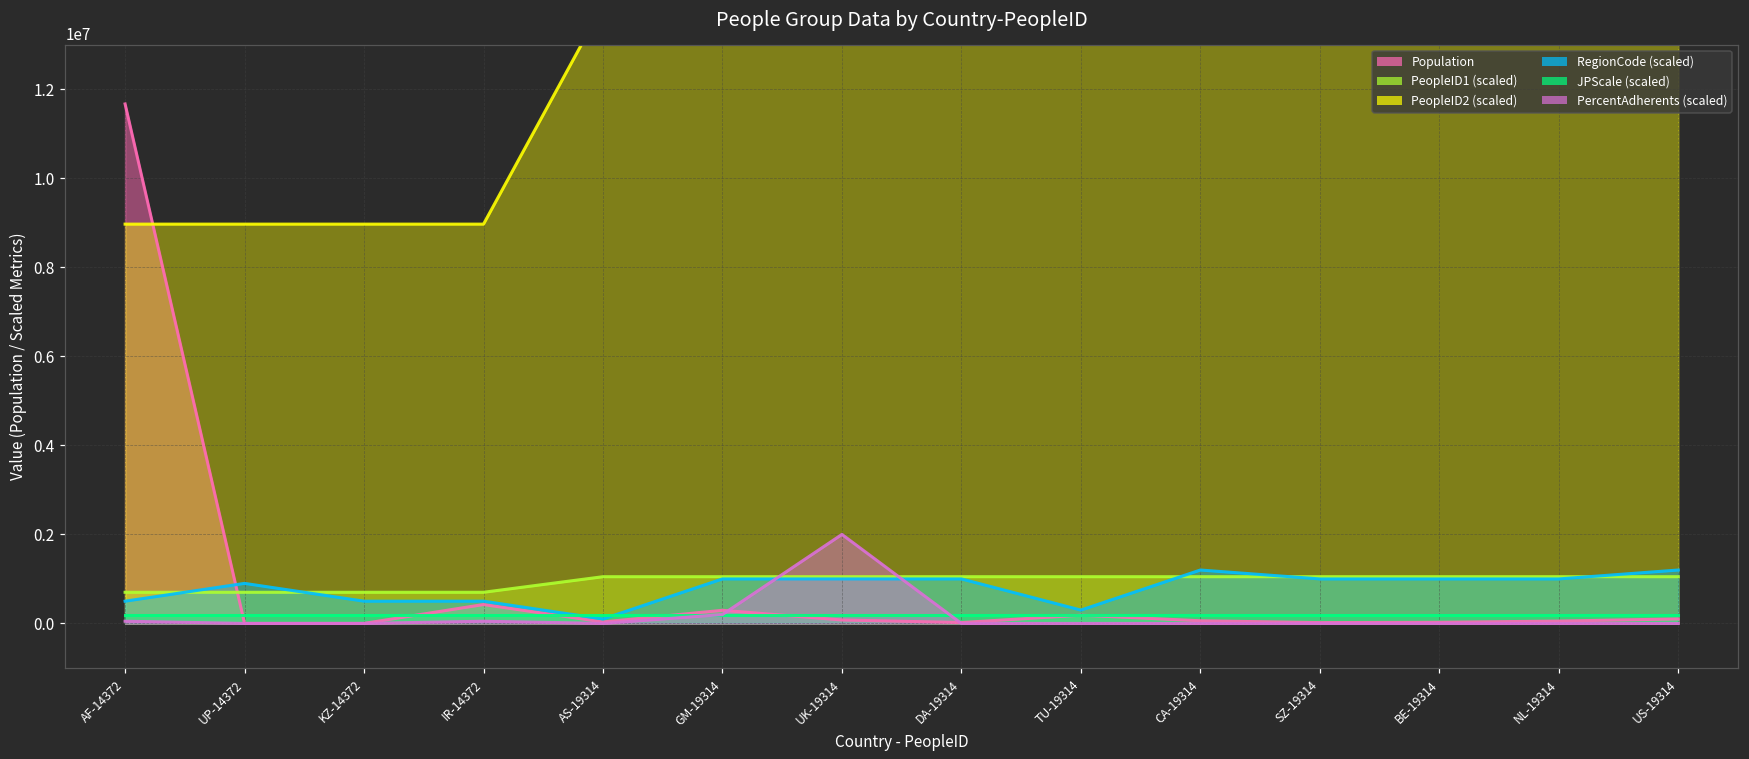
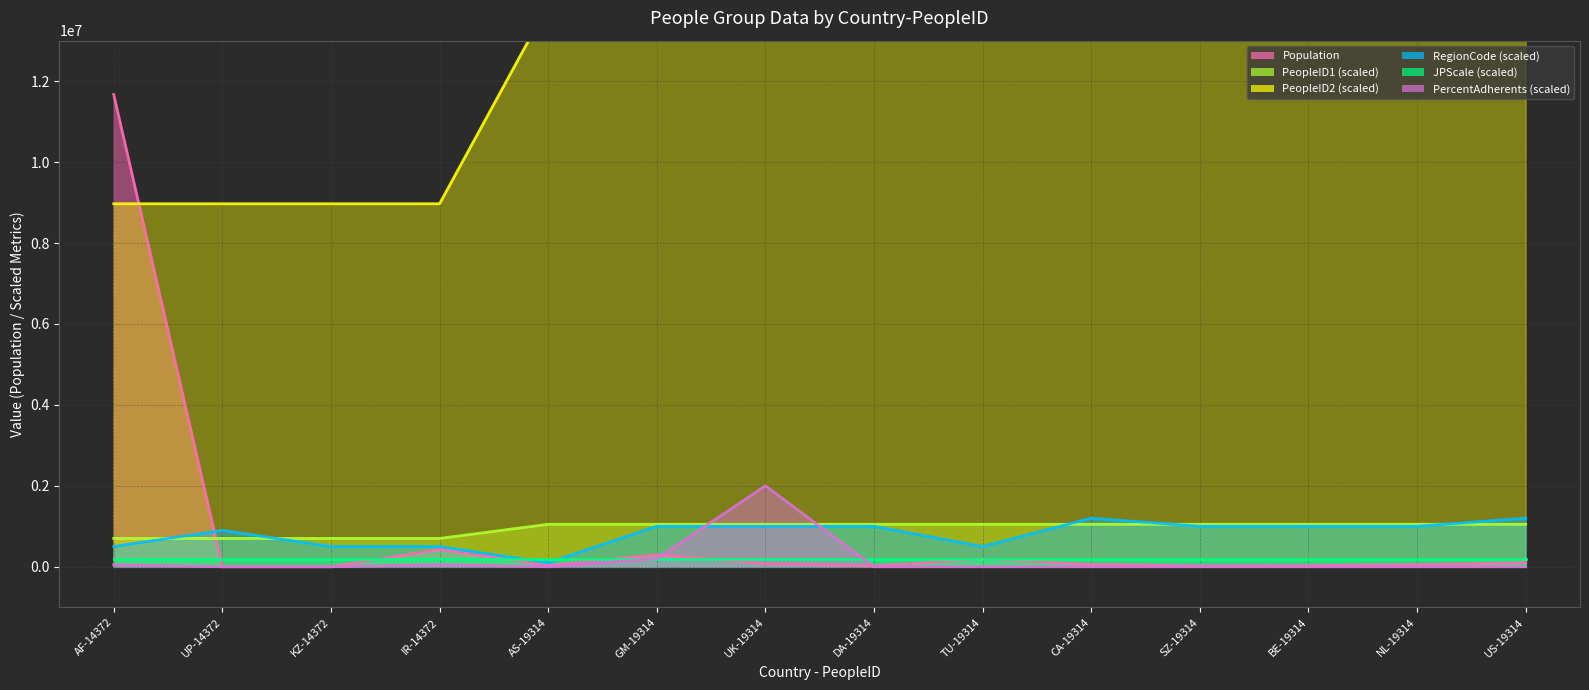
  {
    "RegionCode (scaled)": {
      "AF-14372": 500000,
      "UP-14372": 900000,
      "KZ-14372": 500000,
      "IR-14372": 500000,
      "AS-19314": 100000,
-     "TU-19314": 300000,
+     "TU-19314": 500000,
      "CA-19314": 1200000,
      "US-19314": 1200000
    },
    "JPScale (scaled)": {
      "AF-14372": 200000,
      "UP-14372": 200000,
      "KZ-14372": 200000,
      "IR-14372": 200000,
      "AS-19314": 200000,
      "UK-19314": 200000,
      "DA-19314": 200000,
      "CA-19314": 200000,
      "SZ-19314": 200000,
      "BE-19314": 200000,
      "NL-19314": 200000,
      "US-19314": 200000
    }
  }
